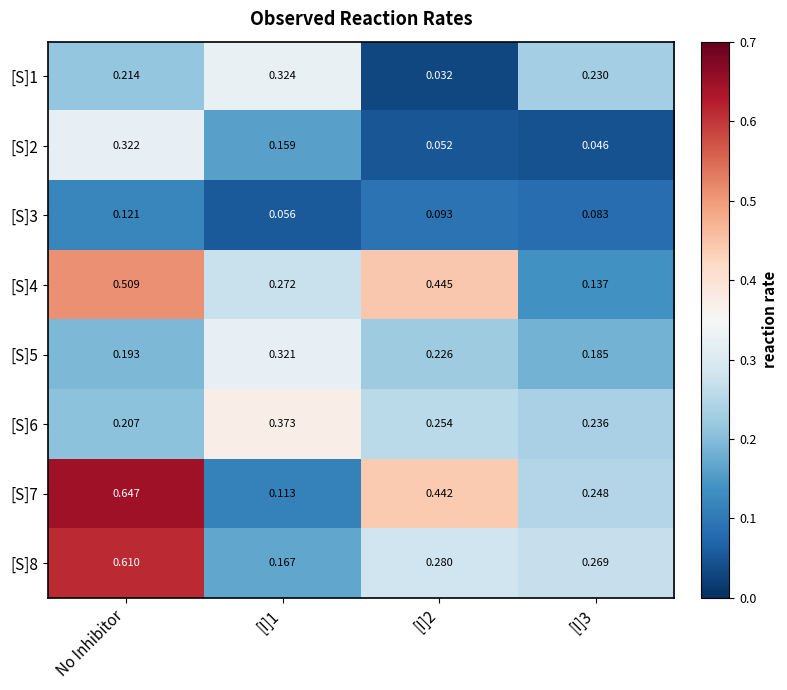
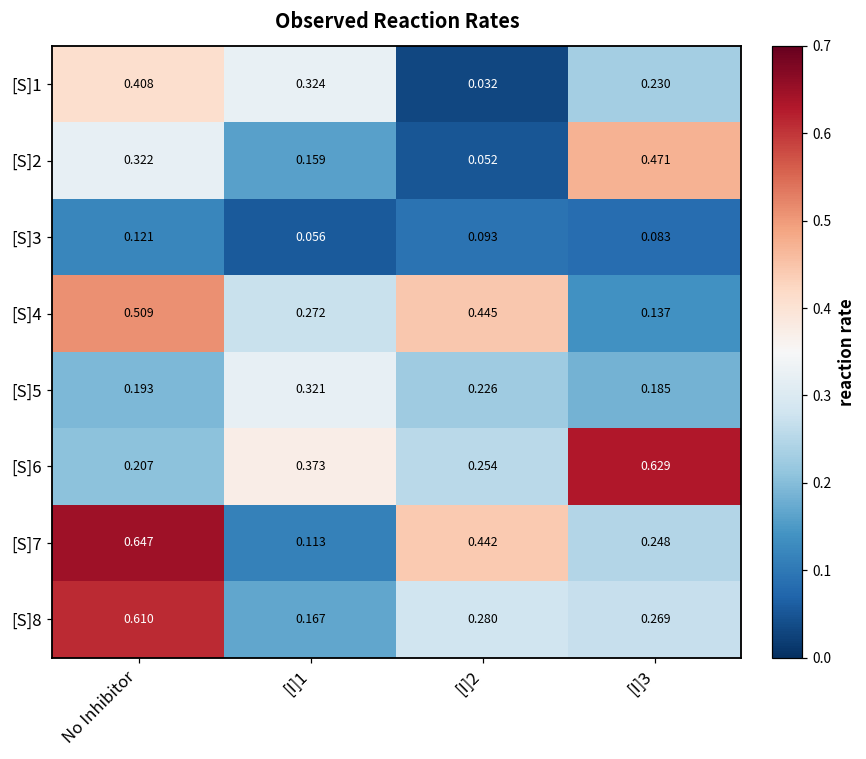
  {
    "[S]1": {
-     "No Inhibitor": 0.214,
+     "No Inhibitor": 0.408,
      "[I]1": 0.324,
      "[I]2": 0.032,
      "[I]3": 0.230
    },
    "[S]2": {
      "No Inhibitor": 0.322,
      "[I]1": 0.159,
      "[I]2": 0.052,
-     "[I]3": 0.046
+     "[I]3": 0.471
    },
    "[S]3": {
      "No Inhibitor": 0.121,
      "[I]1": 0.056,
      "[I]2": 0.093,
      "[I]3": 0.083
    },
    "[S]4": {
      "No Inhibitor": 0.509,
      "[I]1": 0.272,
      "[I]2": 0.445,
      "[I]3": 0.137
    },
    "[S]5": {
      "No Inhibitor": 0.193,
      "[I]1": 0.321,
      "[I]2": 0.226,
      "[I]3": 0.185
    },
    "[S]6": {
      "No Inhibitor": 0.207,
      "[I]1": 0.373,
      "[I]2": 0.254,
-     "[I]3": 0.236
+     "[I]3": 0.629
    },
    "[S]7": {
      "No Inhibitor": 0.647,
      "[I]1": 0.113,
      "[I]2": 0.442,
      "[I]3": 0.248
    },
    "[S]8": {
      "No Inhibitor": 0.610,
      "[I]1": 0.167,
      "[I]2": 0.280,
      "[I]3": 0.269
    }
  }
